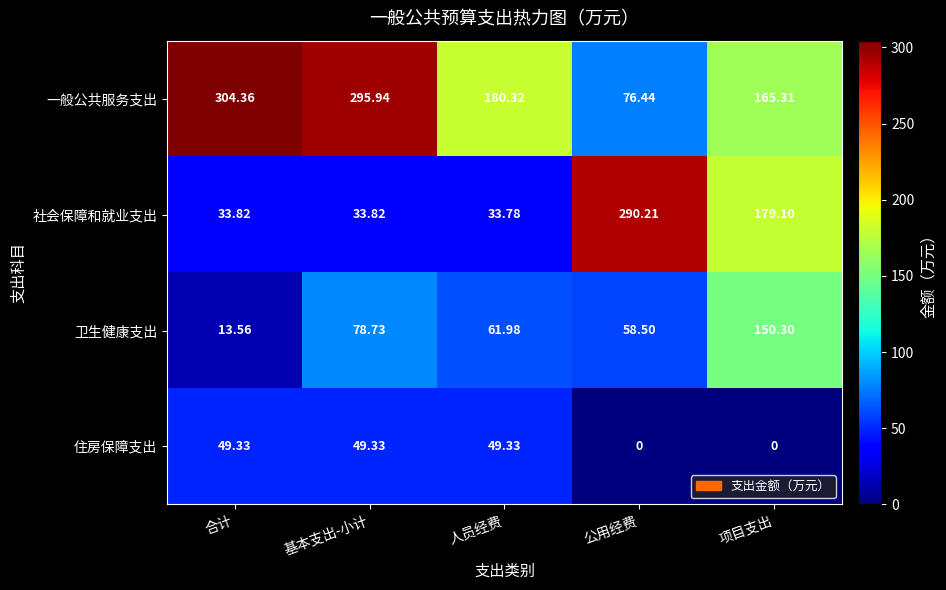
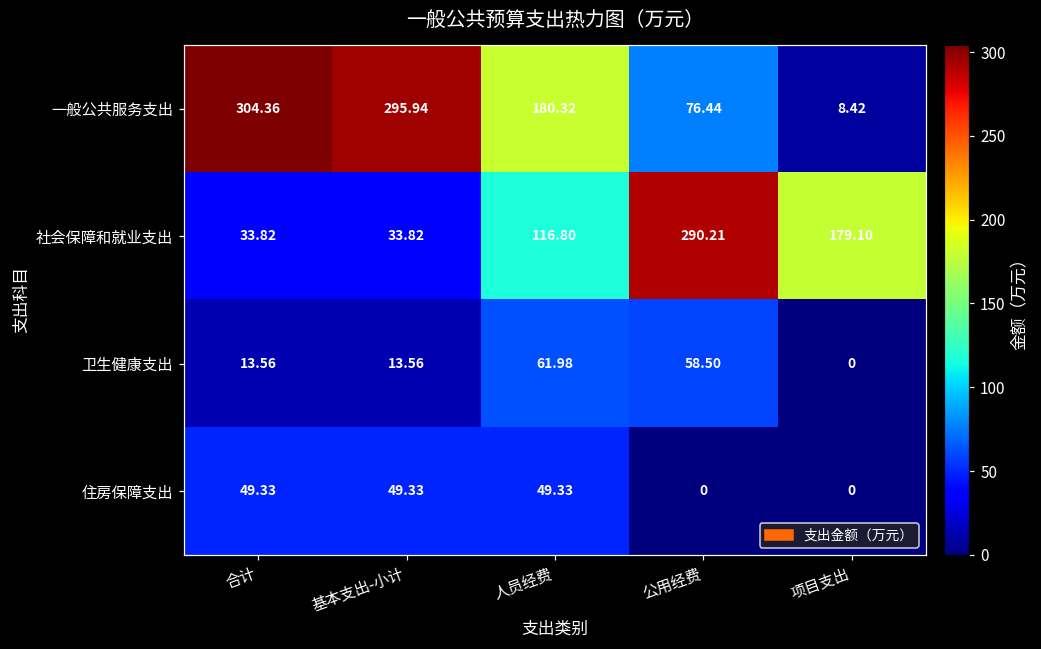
  {
    "一般公共服务支出": {
      "合计": 304.36,
      "基本支出-小计": 295.94,
      "人员经费": 180.32,
      "公用经费": 76.44,
-     "项目支出": 165.31
+     "项目支出": 8.42
    },
    "社会保障和就业支出": {
      "合计": 33.82,
      "基本支出-小计": 33.82,
-     "人员经费": 33.78,
+     "人员经费": 116.80,
      "公用经费": 290.21,
      "项目支出": 179.10
    },
    "卫生健康支出": {
      "合计": 13.56,
-     "基本支出-小计": 78.73,
+     "基本支出-小计": 13.56,
      "人员经费": 61.98,
      "公用经费": 58.50,
-     "项目支出": 150.30
+     "项目支出": 0
    },
    "住房保障支出": {
      "合计": 49.33,
      "基本支出-小计": 49.33,
      "人员经费": 49.33,
      "公用经费": 0,
      "项目支出": 0
    }
  }
